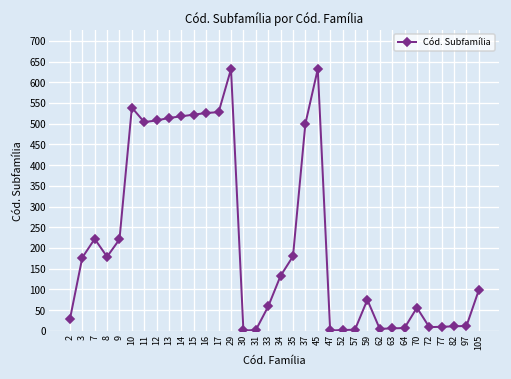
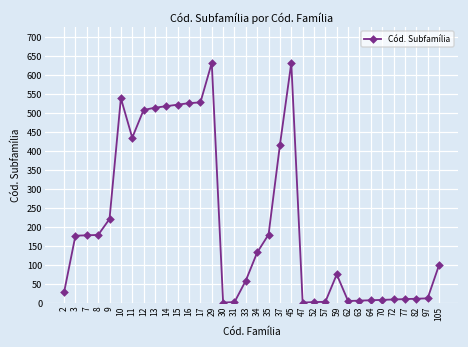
  {
    "2": 30,
    "3": 180,
-   "7": 220,
+   "7": 180,
    "8": 180,
    "9": 220,
    "10": 540,
-   "11": 500,
+   "11": 440,
    "12": 510,
    "13": 510,
    "14": 520,
    "15": 520,
    "16": 530,
    "17": 530,
    "29": 630,
    "30": 0,
    "31": 0,
    "33": 60,
    "34": 130,
    "35": 180,
-   "37": 500,
+   "37": 420,
    "45": 630,
    "47": 0,
    "52": 0,
    "57": 0,
    "59": 80,
    "62": 10,
    "63": 10,
    "64": 10,
-   "70": 60,
+   "70": 10,
    "72": 10,
    "77": 10,
    "82": 10,
    "97": 10,
    "105": 100
  }
